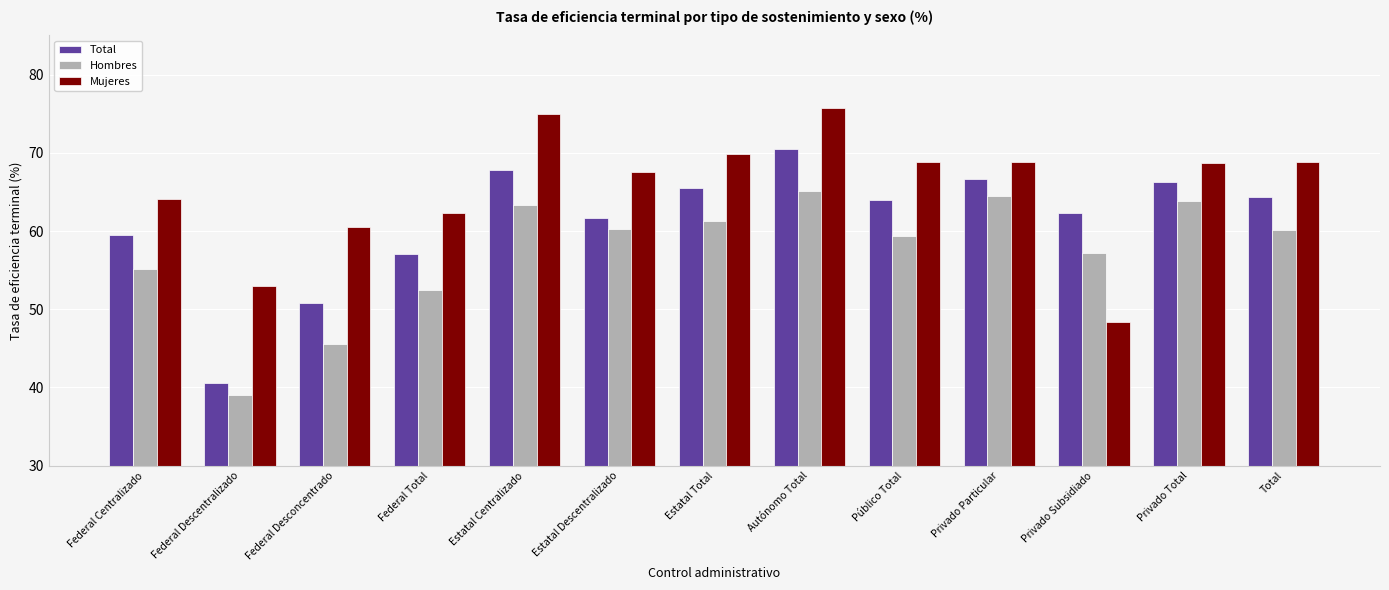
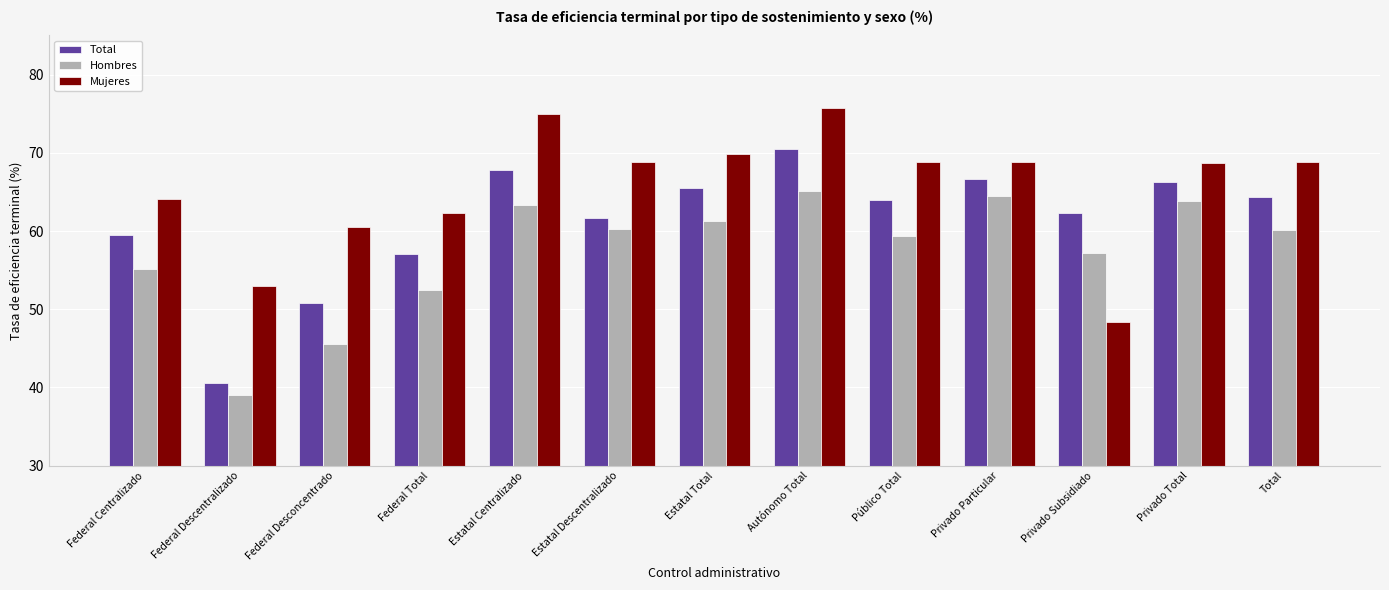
  {
    "Total": {
      "Federal Centralizado": 59,
      "Federal Descentralizado": 41,
      "Federal Desconcentrado": 51,
      "Federal Total": 57,
      "Estatal Centralizado": 68,
      "Estatal Descentralizado": 62,
      "Estatal Total": 65,
      "Autónomo Total": 70,
      "Público Total": 64,
      "Privado Particular": 67,
      "Privado Subsidiado": 62,
      "Privado Total": 66,
      "Total": 64
    },
    "Hombres": {
      "Federal Centralizado": 55,
      "Federal Descentralizado": 39,
      "Federal Desconcentrado": 46,
      "Federal Total": 52,
      "Estatal Centralizado": 63,
      "Estatal Descentralizado": 60,
      "Estatal Total": 61,
      "Autónomo Total": 65,
      "Público Total": 59,
      "Privado Particular": 64,
      "Privado Subsidiado": 57,
      "Privado Total": 64,
      "Total": 60
    },
    "Mujeres": {
      "Federal Centralizado": 64,
      "Federal Descentralizado": 53,
      "Federal Desconcentrado": 60,
      "Federal Total": 62,
      "Estatal Centralizado": 75,
-     "Estatal Descentralizado": 68,
+     "Estatal Descentralizado": 69,
      "Estatal Total": 70,
      "Autónomo Total": 76,
      "Público Total": 69,
      "Privado Particular": 69,
      "Privado Subsidiado": 48,
      "Privado Total": 69,
      "Total": 69
    }
  }
